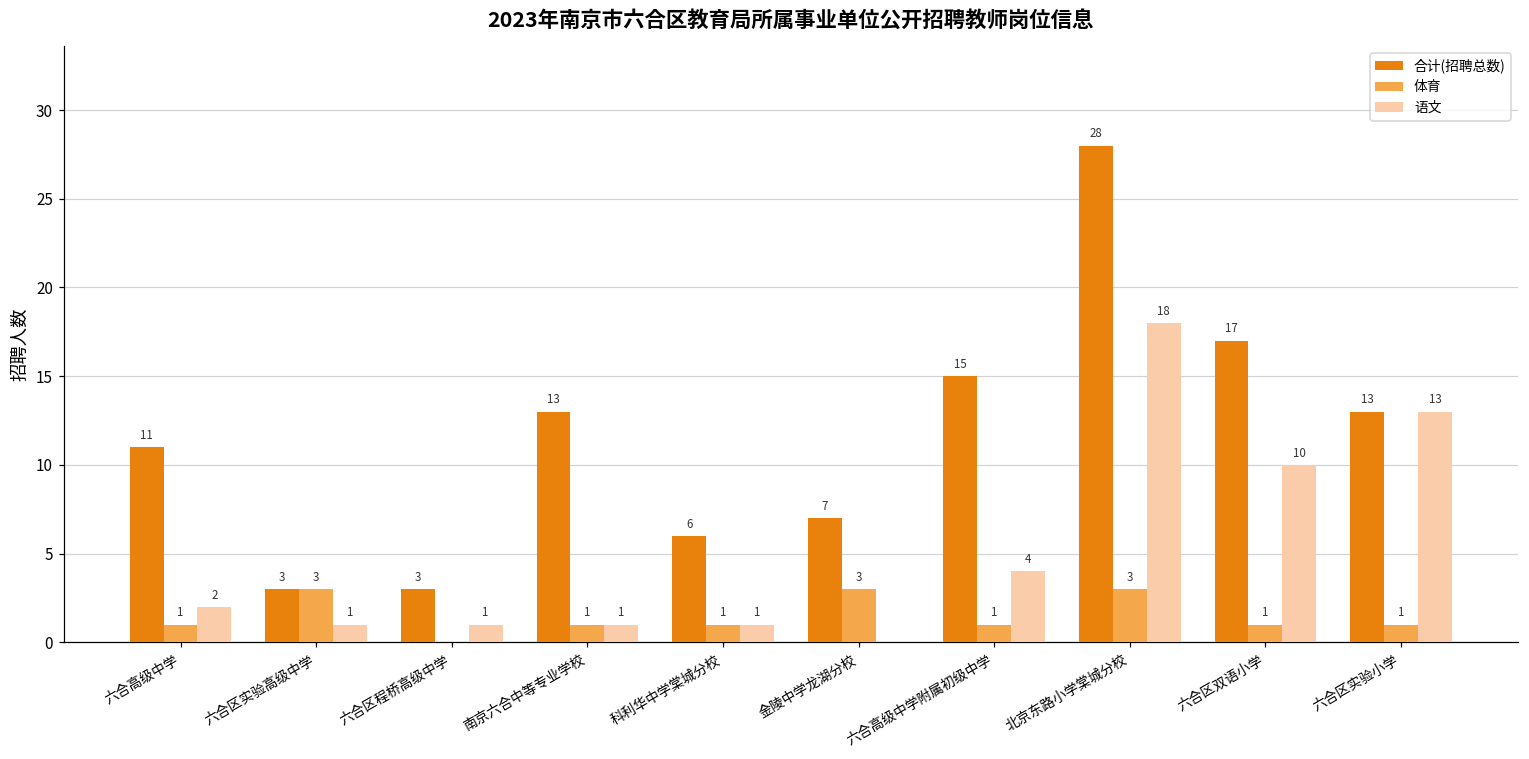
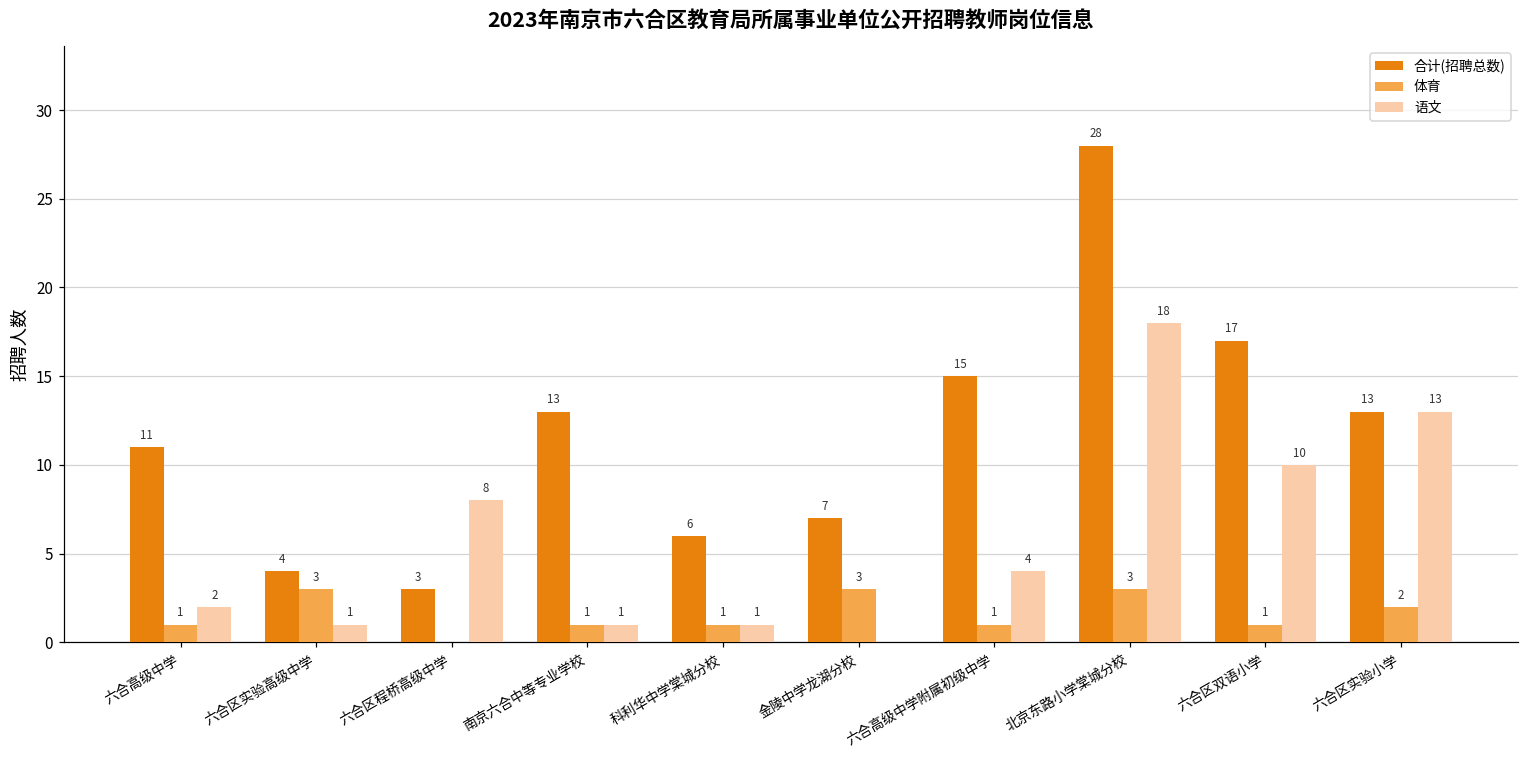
  {
    "合计(招聘总数)": {
      "六合高级中学": 11,
-     "六合区实验高级中学": 3,
+     "六合区实验高级中学": 4,
      "六合区程桥高级中学": 3,
      "南京六合中等专业学校": 13,
      "科利华中学棠城分校": 6,
      "金陵中学龙湖分校": 7,
      "六合高级中学附属初级中学": 15,
      "北京东路小学棠城分校": 28,
      "六合区双语小学": 17,
      "六合区实验小学": 13
    },
    "体育": {
      "六合高级中学": 1,
      "六合区实验高级中学": 3,
      "南京六合中等专业学校": 1,
      "科利华中学棠城分校": 1,
      "金陵中学龙湖分校": 3,
      "六合高级中学附属初级中学": 1,
      "北京东路小学棠城分校": 3,
      "六合区双语小学": 1,
-     "六合区实验小学": 1
+     "六合区实验小学": 2
    },
    "语文": {
      "六合高级中学": 2,
      "六合区实验高级中学": 1,
-     "六合区程桥高级中学": 1,
+     "六合区程桥高级中学": 8,
      "南京六合中等专业学校": 1,
      "科利华中学棠城分校": 1,
      "六合高级中学附属初级中学": 4,
      "北京东路小学棠城分校": 18,
      "六合区双语小学": 10,
      "六合区实验小学": 13
    }
  }
